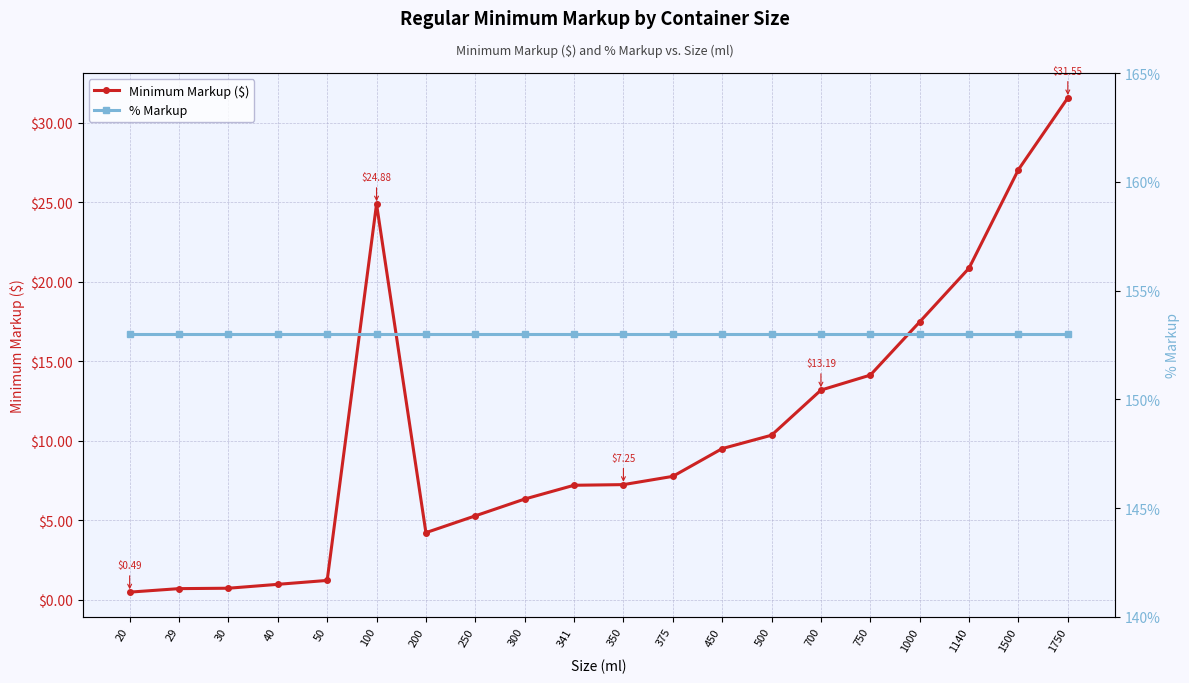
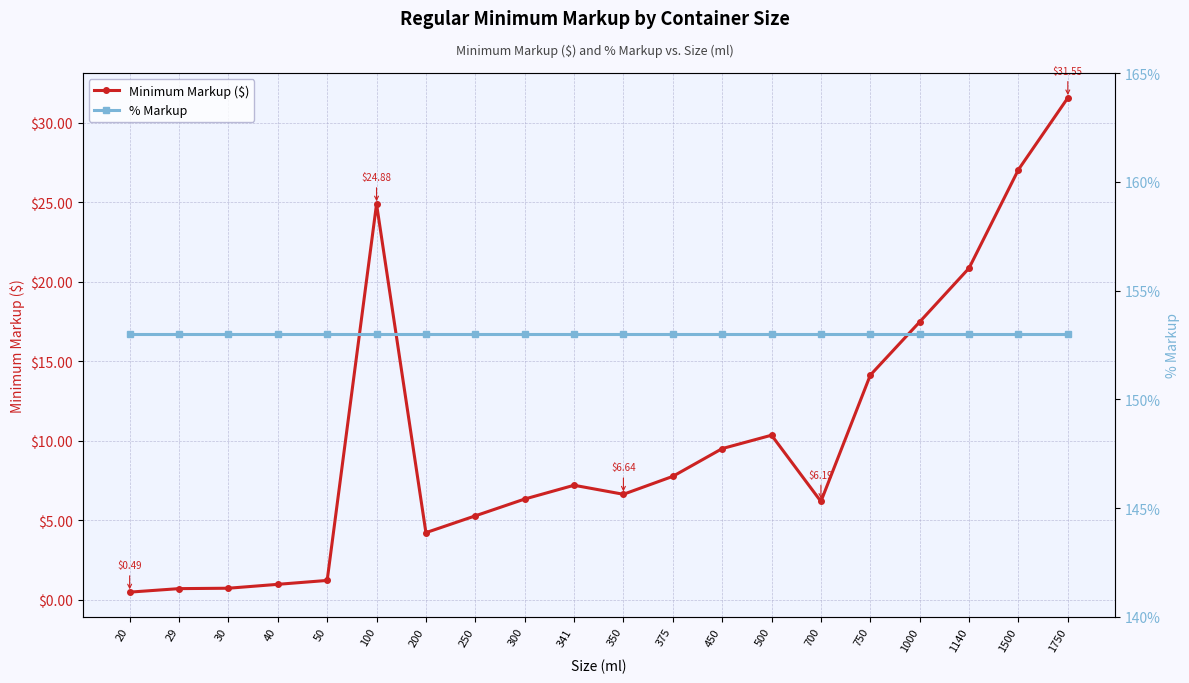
  {
    "Minimum Markup ($)": {
      "20": "$0.49",
      "100": "$24.88",
-     "350": "$7.25",
-     "700": "$13.19",
+     "350": "$6.64",
+     "700": "$6.19",
      "1750": "$31.55"
    }
  }
